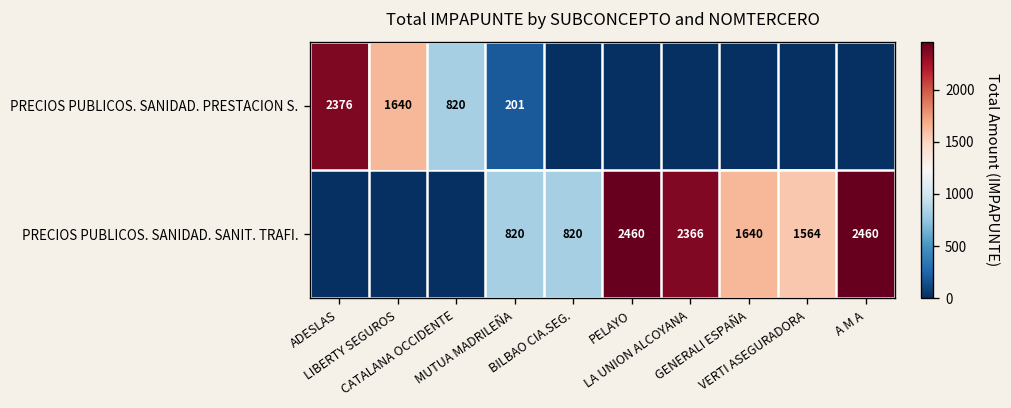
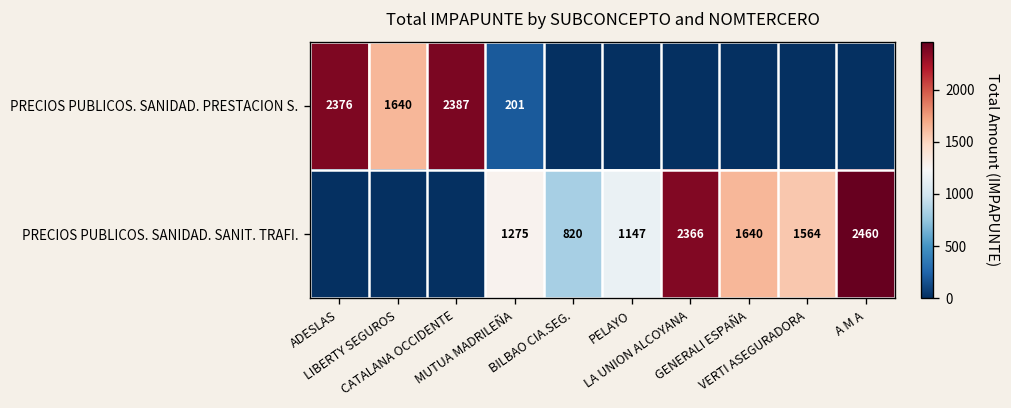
  {
    "PRECIOS PUBLICOS. SANIDAD. PRESTACION S.": {
      "ADESLAS": 2376,
      "LIBERTY SEGUROS": 1640,
-     "CATALANA OCCIDENTE": 820,
+     "CATALANA OCCIDENTE": 2387,
      "MUTUA MADRILEÑA": 201
    },
    "PRECIOS PUBLICOS. SANIDAD. SANIT. TRAFI.": {
-     "MUTUA MADRILEÑA": 820,
+     "MUTUA MADRILEÑA": 1275,
      "BILBAO CIA.SEG.": 820,
-     "PELAYO": 2460,
+     "PELAYO": 1147,
      "LA UNION ALCOYANA": 2366,
      "GENERALI ESPAÑA": 1640,
      "VERTI ASEGURADORA": 1564,
      "A M A": 2460
    }
  }
